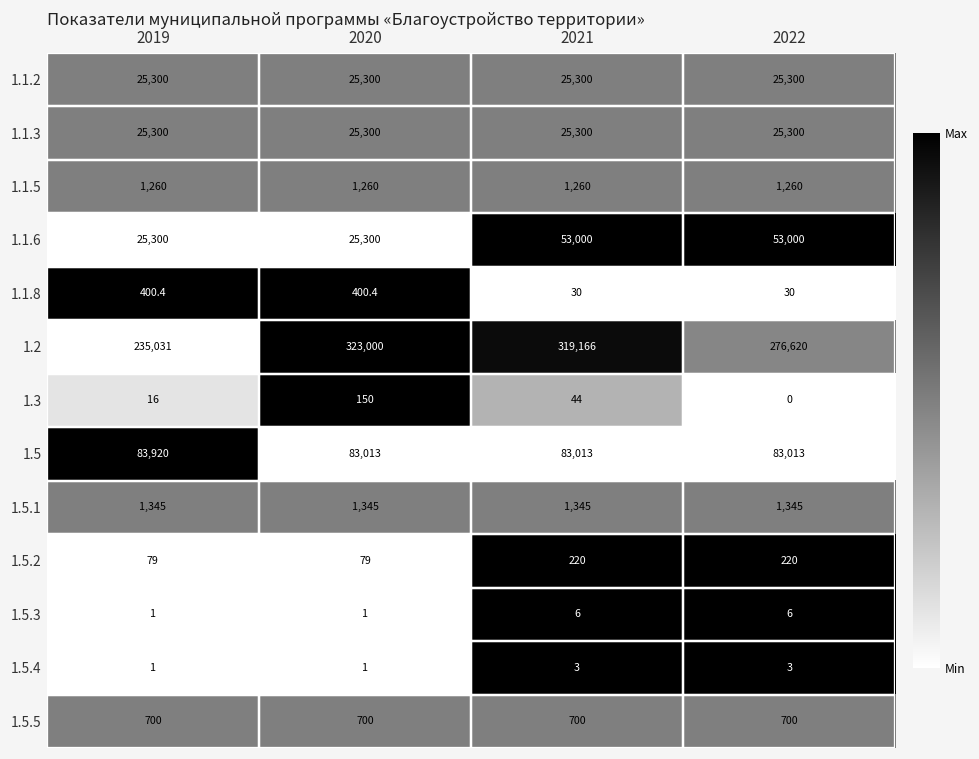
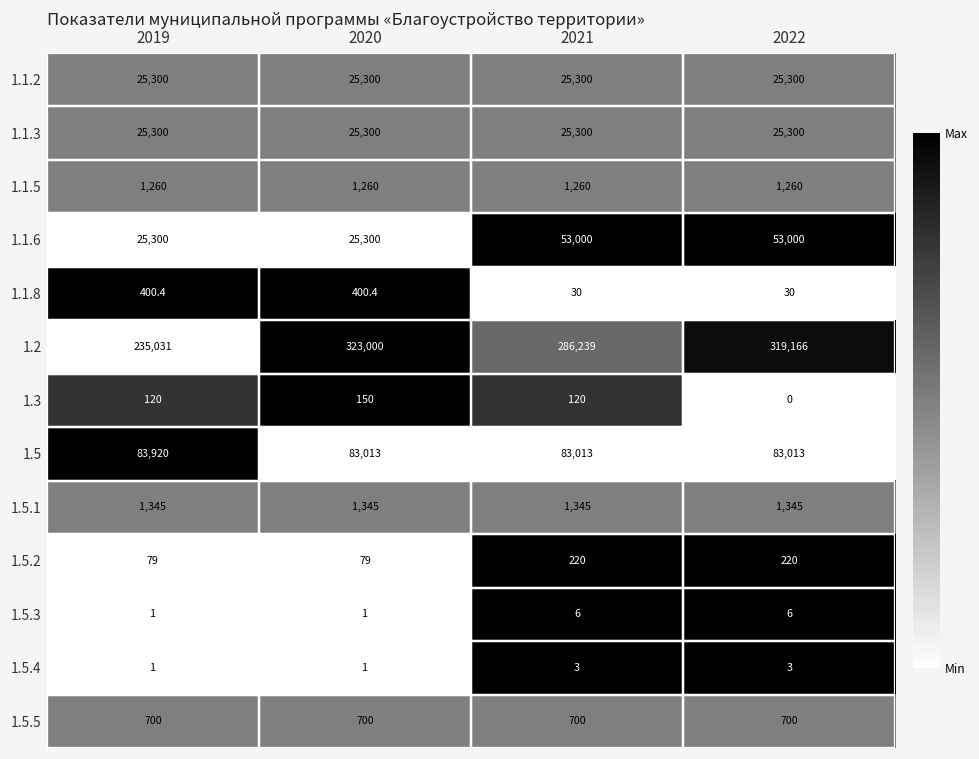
  {
    "1.1.2": {
      "2019": "25,300",
      "2020": "25,300",
      "2021": "25,300",
      "2022": "25,300"
    },
    "1.1.3": {
      "2019": "25,300",
      "2020": "25,300",
      "2021": "25,300",
      "2022": "25,300"
    },
    "1.1.5": {
      "2019": "1,260",
      "2020": "1,260",
      "2021": "1,260",
      "2022": "1,260"
    },
    "1.1.6": {
      "2019": "25,300",
      "2020": "25,300",
      "2021": "53,000",
      "2022": "53,000"
    },
    "1.1.8": {
      "2019": "400.4",
      "2020": "400.4",
      "2021": "30",
      "2022": "30"
    },
    "1.2": {
      "2019": "235,031",
      "2020": "323,000",
-     "2021": "319,166",
-     "2022": "276,620"
+     "2021": "286,239",
+     "2022": "319,166"
    },
    "1.3": {
-     "2019": "16",
+     "2019": "120",
      "2020": "150",
-     "2021": "44",
+     "2021": "120",
      "2022": "0"
    },
    "1.5": {
      "2019": "83,920",
      "2020": "83,013",
      "2021": "83,013",
      "2022": "83,013"
    },
    "1.5.1": {
      "2019": "1,345",
      "2020": "1,345",
      "2021": "1,345",
      "2022": "1,345"
    },
    "1.5.2": {
      "2019": "79",
      "2020": "79",
      "2021": "220",
      "2022": "220"
    },
    "1.5.3": {
      "2019": "1",
      "2020": "1",
      "2021": "6",
      "2022": "6"
    },
    "1.5.4": {
      "2019": "1",
      "2020": "1",
      "2021": "3",
      "2022": "3"
    },
    "1.5.5": {
      "2019": "700",
      "2020": "700",
      "2021": "700",
      "2022": "700"
    }
  }
